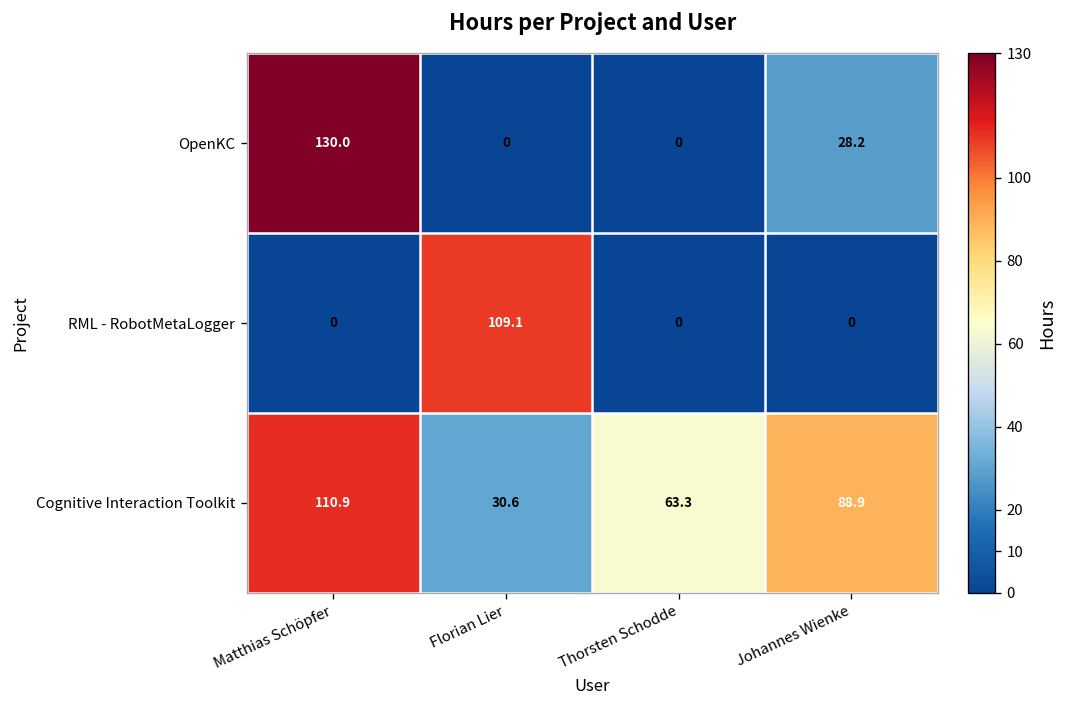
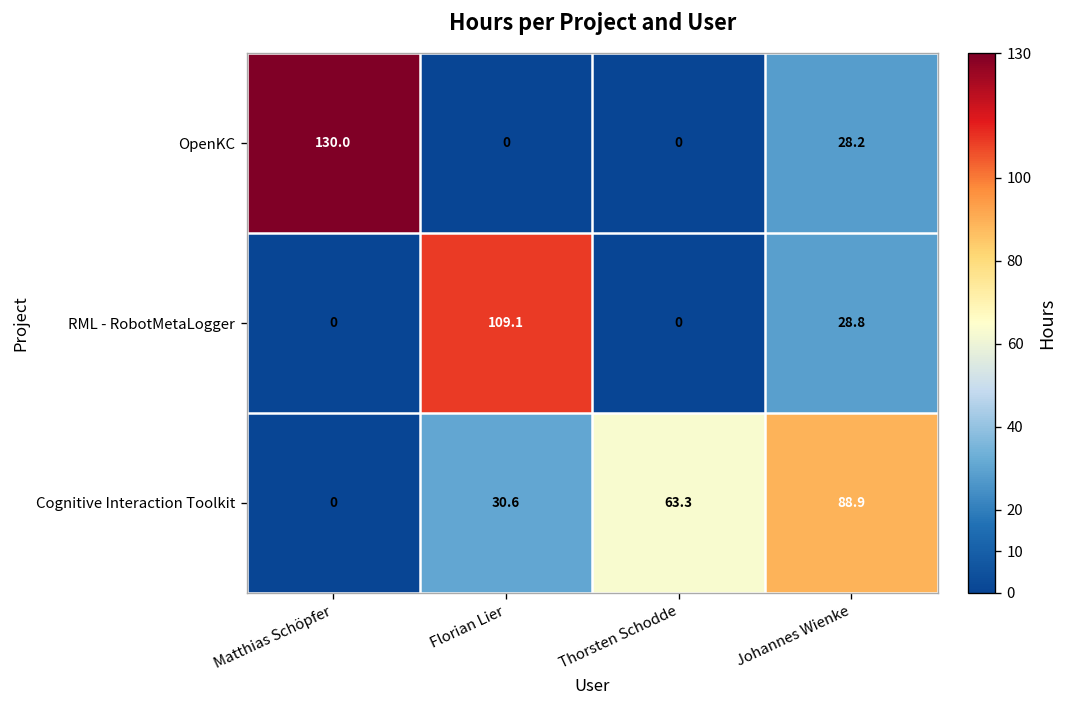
  {
    "OpenKC": {
      "Matthias Schöpfer": 130.0,
      "Florian Lier": 0,
      "Thorsten Schodde": 0,
      "Johannes Wienke": 28.2
    },
    "RML - RobotMetaLogger": {
      "Matthias Schöpfer": 0,
      "Florian Lier": 109.1,
      "Thorsten Schodde": 0,
-     "Johannes Wienke": 0
+     "Johannes Wienke": 28.8
    },
    "Cognitive Interaction Toolkit": {
-     "Matthias Schöpfer": 110.9,
+     "Matthias Schöpfer": 0,
      "Florian Lier": 30.6,
      "Thorsten Schodde": 63.3,
      "Johannes Wienke": 88.9
    }
  }
